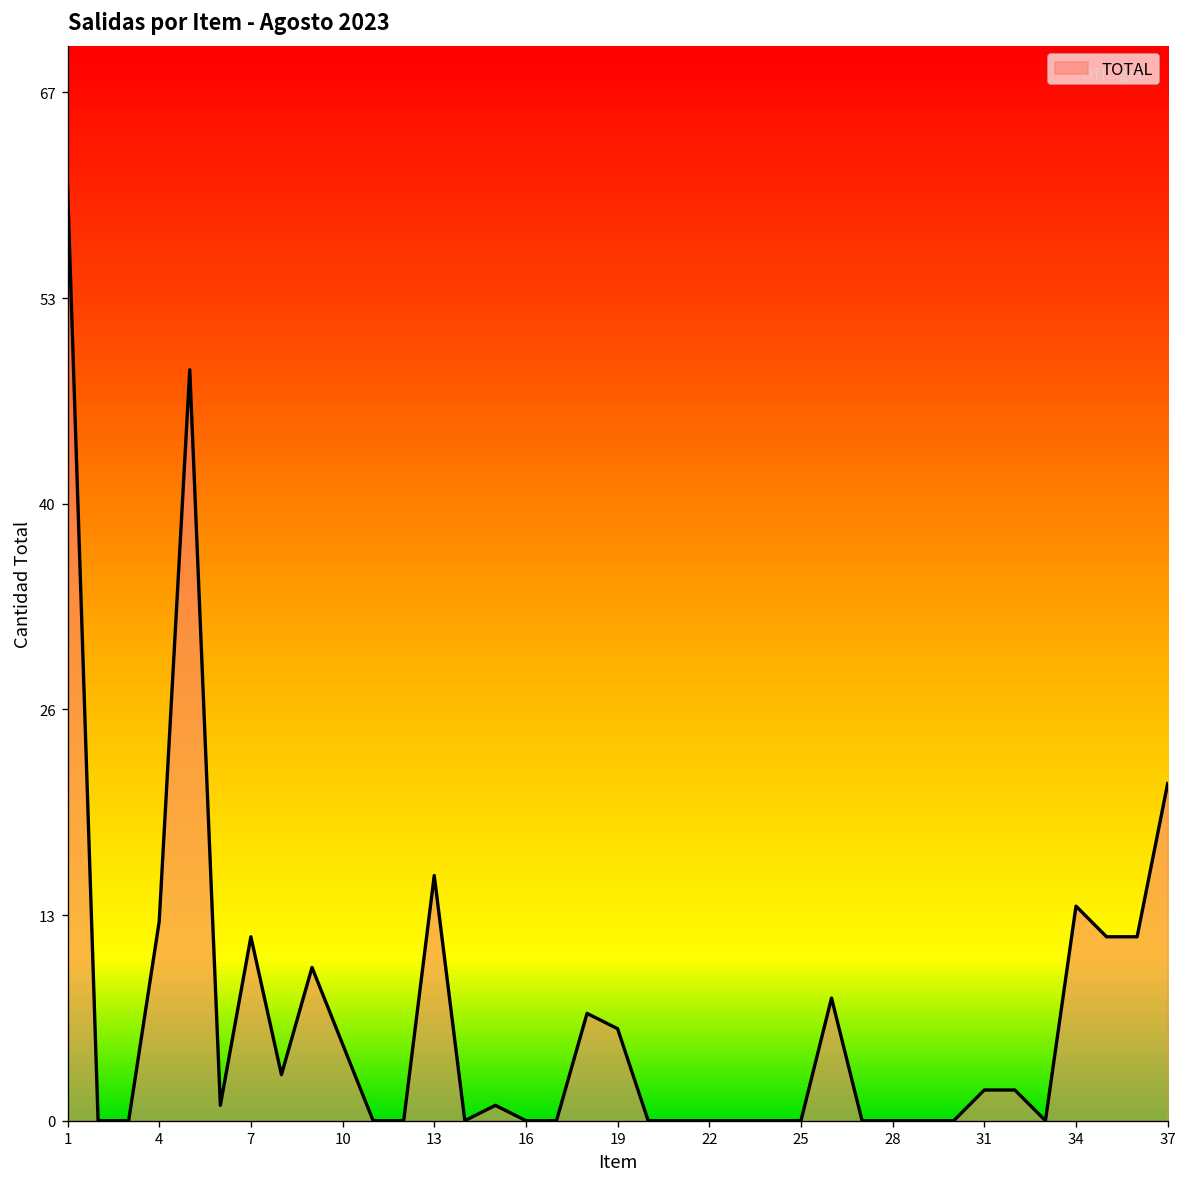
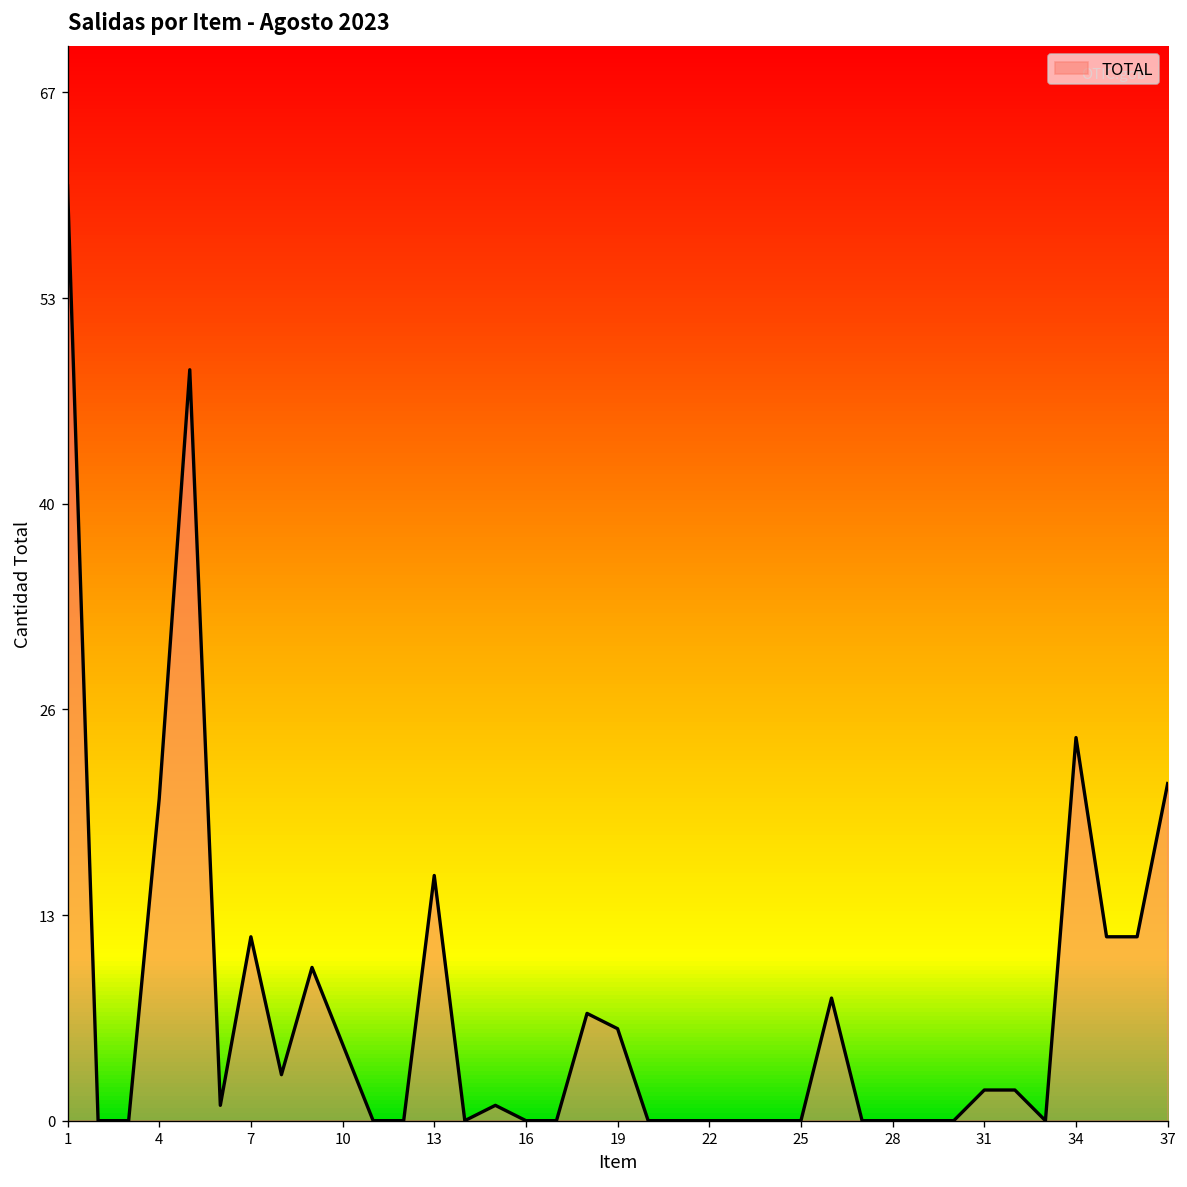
  {
    "1": 61,
-   "4": 13,
+   "4": 21,
    "7": 12,
    "10": 5,
    "13": 16,
    "16": 0,
    "19": 6,
    "22": 0,
    "25": 0,
    "28": 0,
    "31": 2,
-   "34": 14,
+   "34": 25,
    "37": 22
  }
